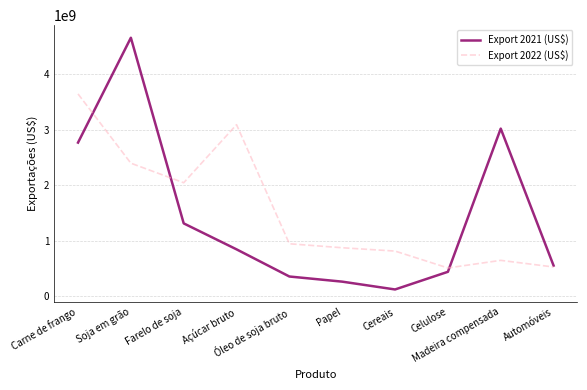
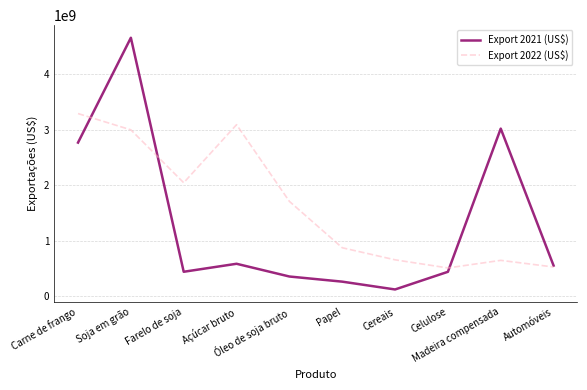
  {
    "Export 2021 (US$)": {
      "Carne de frango": 2800000000,
      "Soja em grão": 4700000000,
-     "Farelo de soja": 1300000000,
-     "Açúcar bruto": 800000000,
+     "Farelo de soja": 400000000,
+     "Açúcar bruto": 600000000,
      "Óleo de soja bruto": 400000000,
      "Papel": 300000000,
      "Cereais": 100000000,
      "Celulose": 400000000,
      "Madeira compensada": 3000000000
    },
    "Export 2022 (US$)": {
-     "Carne de frango": 3600000000,
-     "Soja em grão": 2400000000,
+     "Carne de frango": 3300000000,
+     "Soja em grão": 3000000000,
      "Farelo de soja": 2000000000,
      "Açúcar bruto": 3100000000,
-     "Óleo de soja bruto": 900000000,
+     "Óleo de soja bruto": 1700000000,
      "Papel": 900000000,
-     "Cereais": 800000000,
+     "Cereais": 700000000,
      "Celulose": 500000000,
      "Madeira compensada": 600000000
    }
  }
